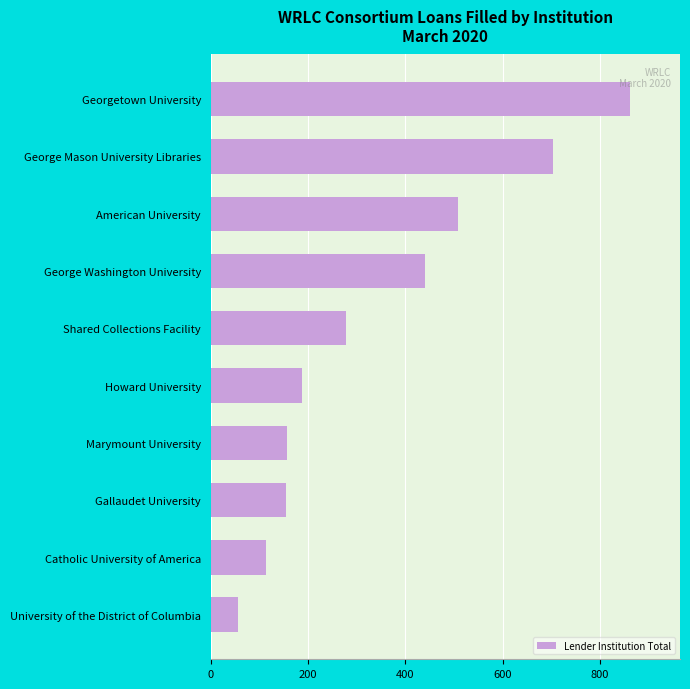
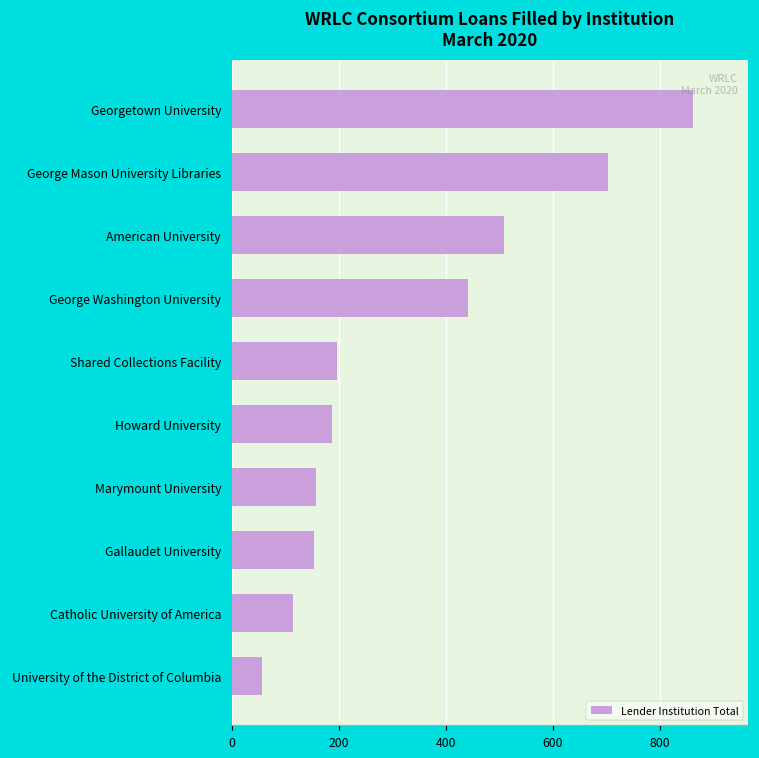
  {
    "George Mason University Libraries": 700,
    "American University": 510,
    "George Washington University": 440,
-   "Shared Collections Facility": 280,
+   "Shared Collections Facility": 200,
    "Howard University": 190,
    "Marymount University": 160,
    "Gallaudet University": 150,
    "Catholic University of America": 110,
    "University of the District of Columbia": 60
  }
